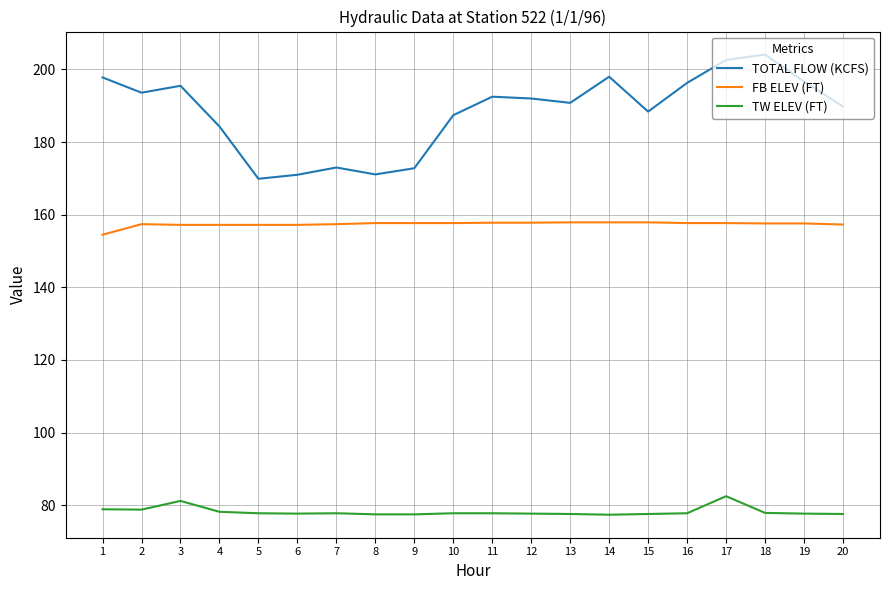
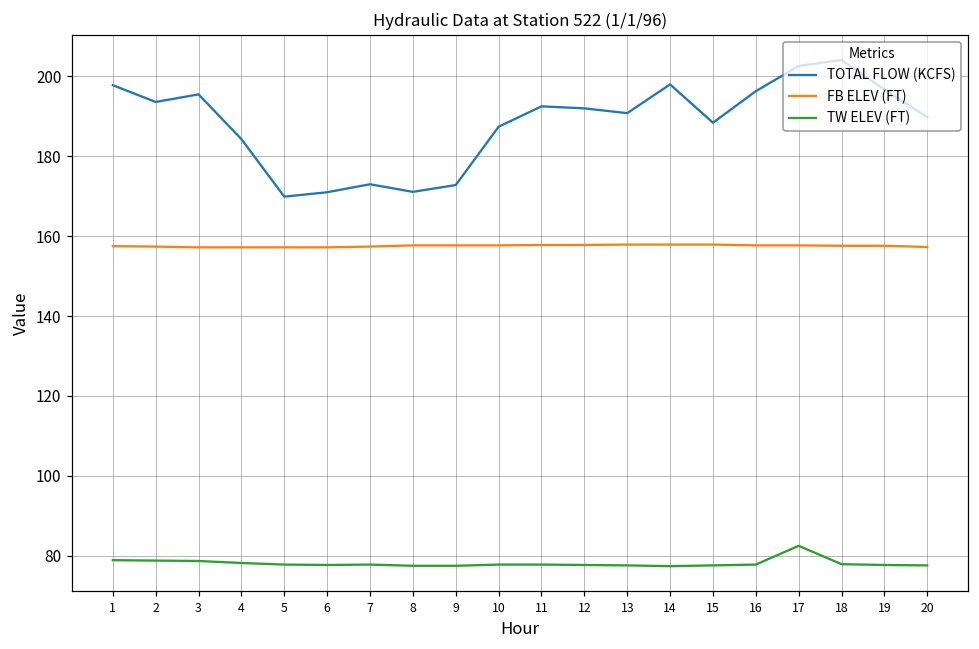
  {
    "TOTAL FLOW (KCFS)": {
      "1": 198,
      "2": 194,
      "3": 196,
      "4": 184,
      "5": 170,
      "6": 171,
      "7": 173,
      "8": 171,
      "9": 173,
      "10": 187,
      "11": 193,
      "12": 192,
      "13": 191,
      "14": 198,
      "15": 188,
      "16": 196
    },
    "FB ELEV (FT)": {
-     "1": 155,
+     "1": 158,
      "2": 157,
      "3": 157,
      "4": 157,
      "5": 157,
      "6": 157,
      "7": 157,
      "8": 158,
      "9": 158,
      "10": 158,
      "11": 158,
      "12": 158,
      "13": 158,
      "14": 158,
      "15": 158,
      "16": 158,
      "17": 158,
      "18": 158,
      "19": 158,
      "20": 157
    },
    "TW ELEV (FT)": {
      "1": 79,
      "2": 79,
-     "3": 81,
+     "3": 79,
      "4": 78,
      "5": 78,
      "6": 78,
      "7": 78,
      "8": 78,
      "9": 78,
      "10": 78,
      "11": 78,
      "12": 78,
      "13": 78,
      "14": 77,
      "15": 78,
      "16": 78,
      "17": 83,
      "18": 78,
      "19": 78,
      "20": 78
    }
  }
